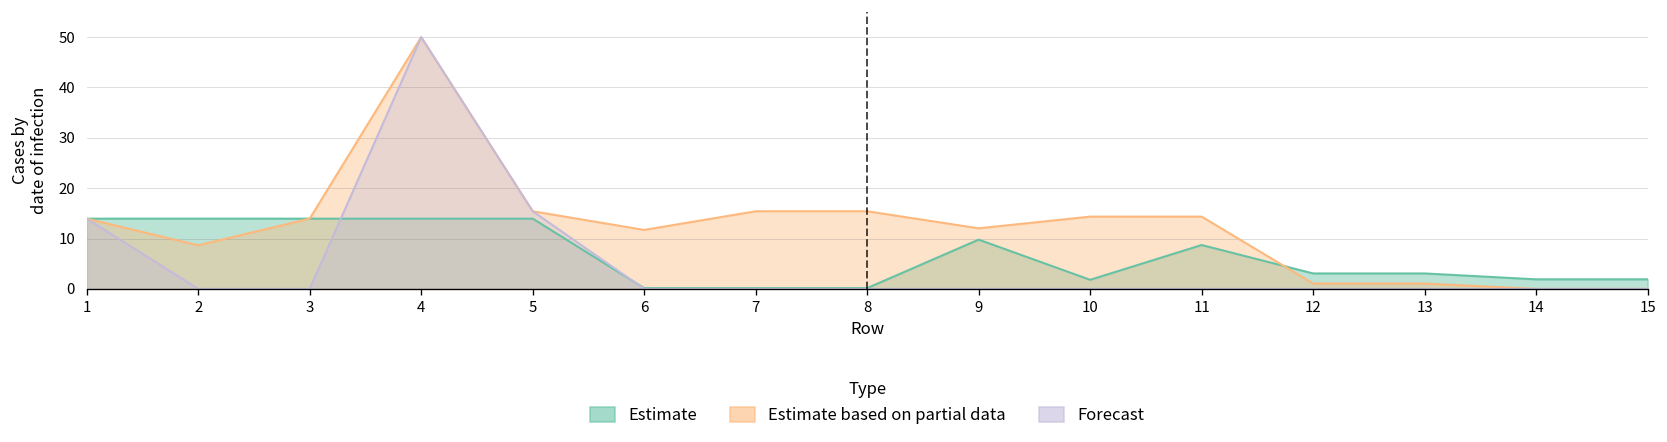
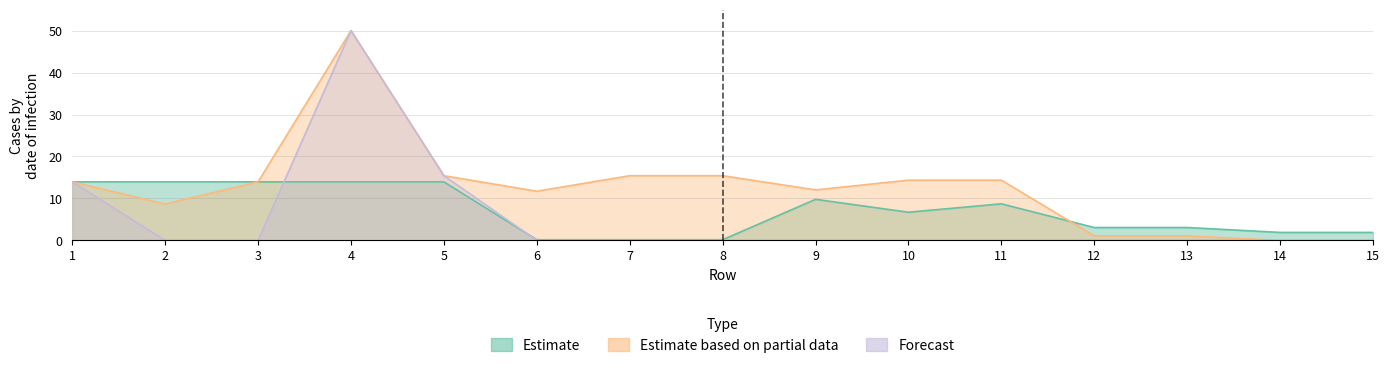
  {
    "Estimate": {
      "2": 14,
      "4": 14,
      "5": 14,
      "9": 10,
-     "10": 2,
+     "10": 7,
      "11": 9,
      "12": 3,
      "13": 3,
      "14": 2,
      "15": 2
    },
    "Estimate based on partial data": {
      "2": 9,
      "6": 12,
      "7": 15,
      "8": 15,
      "9": 12,
      "10": 14,
      "11": 14,
      "12": 1,
      "13": 1
    },
    "Forecast": {
      "2": 0,
      "3": 0,
      "9": 0,
      "10": 0,
      "11": 0,
      "12": 0,
      "13": 0
    }
  }
